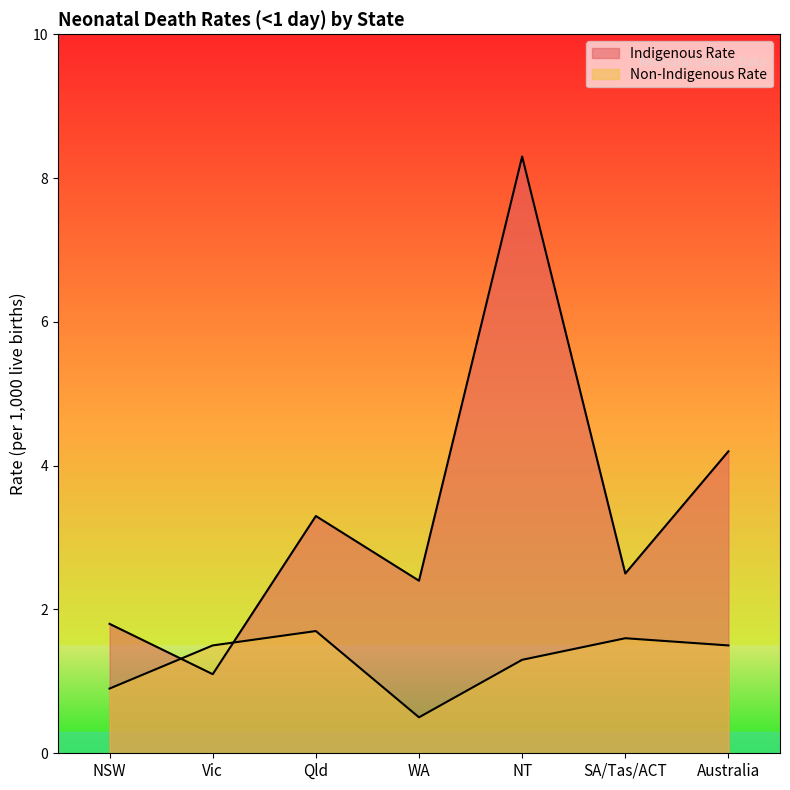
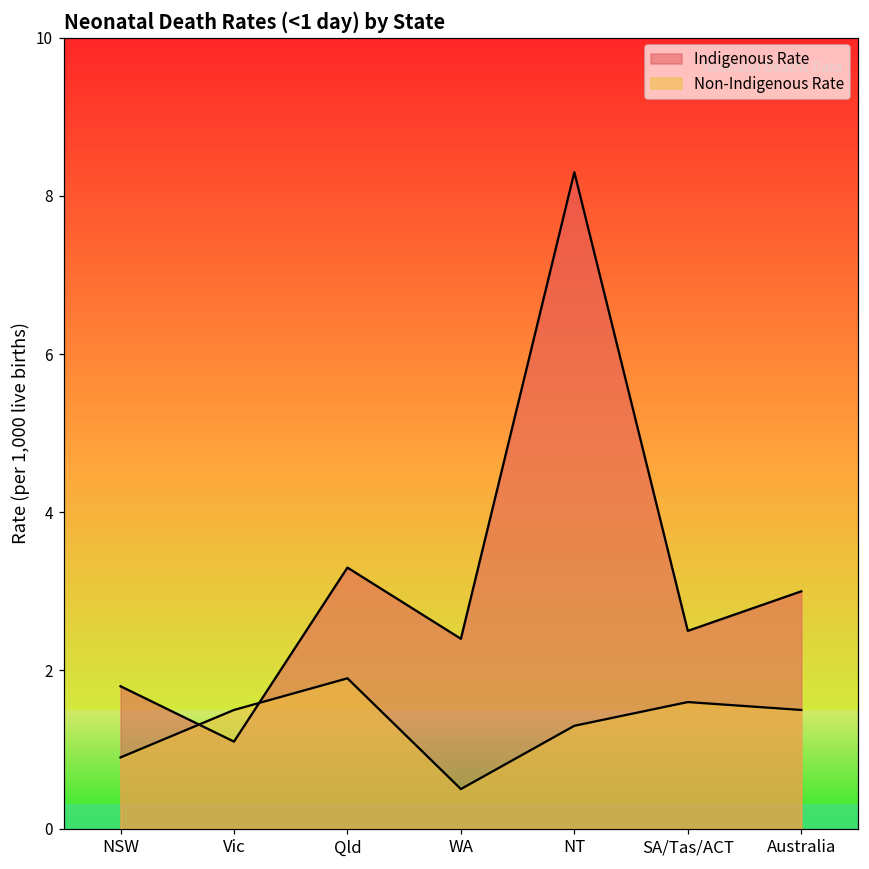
  {
    "Indigenous Rate": {
      "NSW": 1.8,
      "Vic": 1.1,
      "Qld": 3.3,
      "WA": 2.4,
      "NT": 8.3,
      "SA/Tas/ACT": 2.5,
-     "Australia": 4.2
+     "Australia": 3.0
    },
    "Non-Indigenous Rate": {
      "NSW": 0.9,
      "Vic": 1.5,
-     "Qld": 1.7,
+     "Qld": 1.9,
      "WA": 0.5,
      "NT": 1.3,
      "SA/Tas/ACT": 1.6,
      "Australia": 1.5
    }
  }
